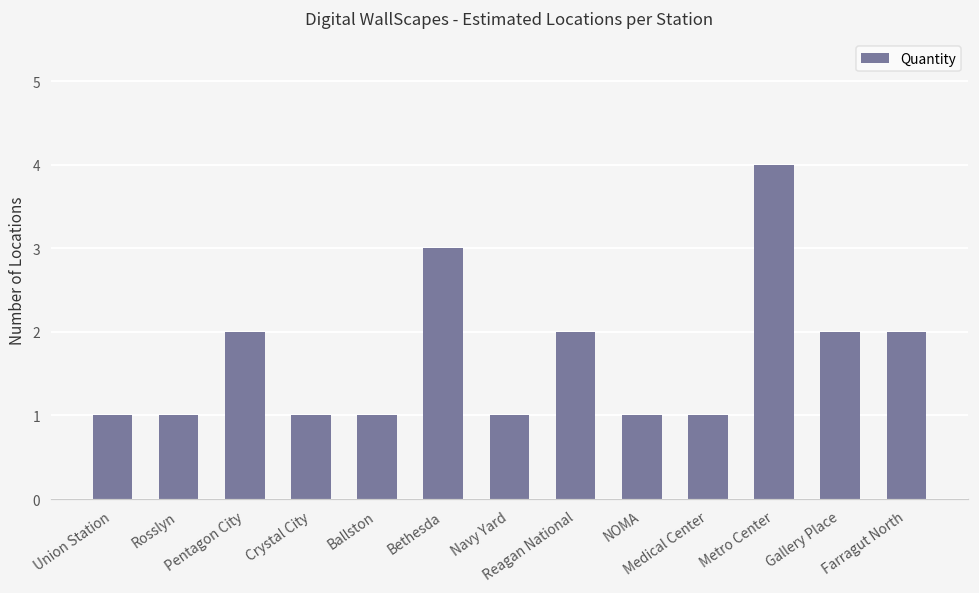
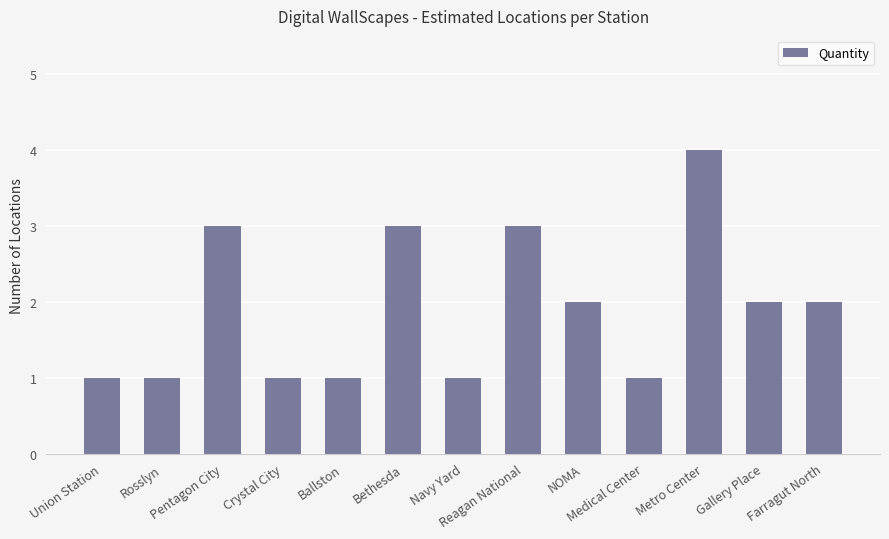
  {
    "Union Station": 1,
    "Rosslyn": 1,
-   "Pentagon City": 2,
+   "Pentagon City": 3,
    "Crystal City": 1,
    "Ballston": 1,
    "Bethesda": 3,
    "Navy Yard": 1,
-   "Reagan National": 2,
-   "NOMA": 1,
+   "Reagan National": 3,
+   "NOMA": 2,
    "Medical Center": 1,
    "Metro Center": 4,
    "Gallery Place": 2,
    "Farragut North": 2
  }
